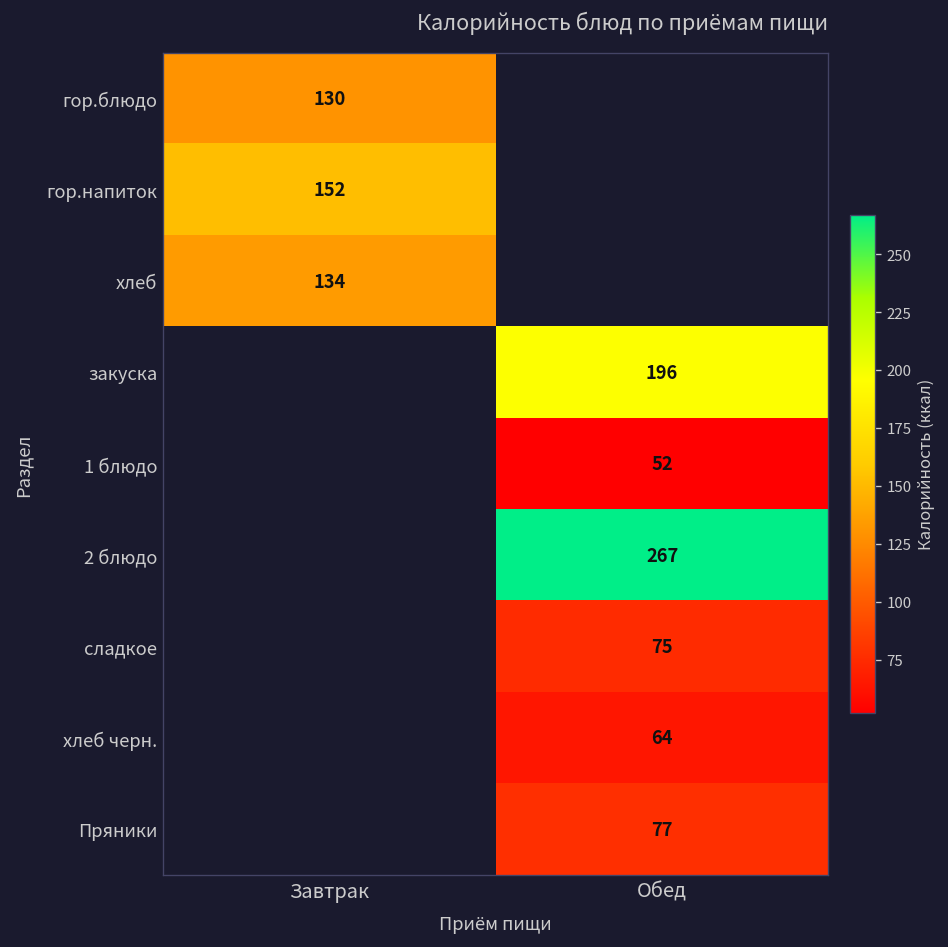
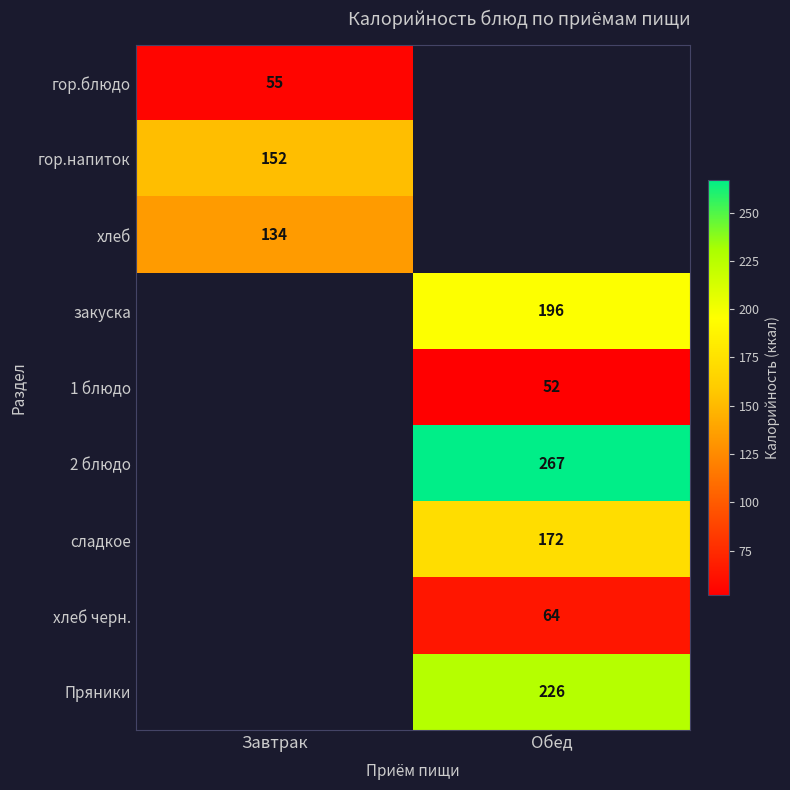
  {
    "гор.блюдо": {
-     "Завтрак": 130
+     "Завтрак": 55
    },
    "гор.напиток": {
      "Завтрак": 152
    },
    "хлеб": {
      "Завтрак": 134
    },
    "закуска": {
      "Обед": 196
    },
    "1 блюдо": {
      "Обед": 52
    },
    "2 блюдо": {
      "Обед": 267
    },
    "сладкое": {
-     "Обед": 75
+     "Обед": 172
    },
    "хлеб черн.": {
      "Обед": 64
    },
    "Пряники": {
-     "Обед": 77
+     "Обед": 226
    }
  }
